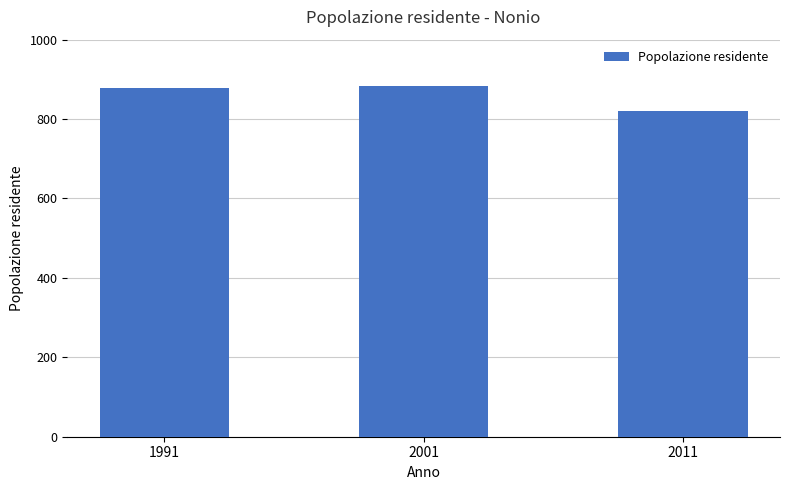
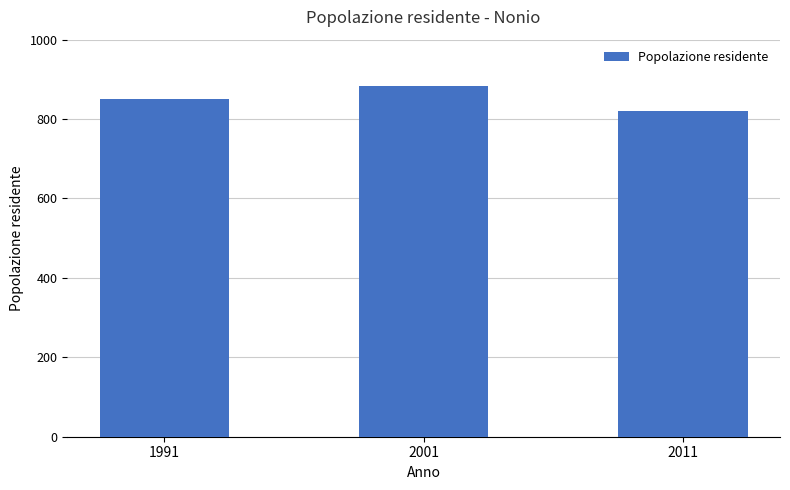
  {
-   "1991": 880,
+   "1991": 850,
    "2001": 880,
    "2011": 820
  }
